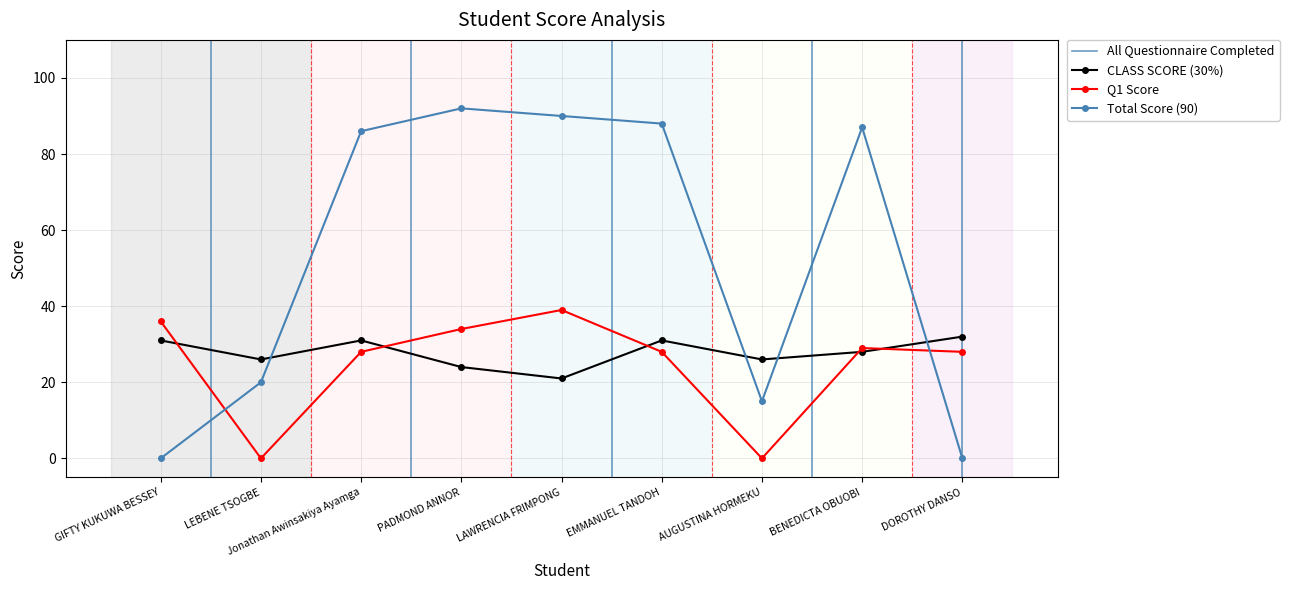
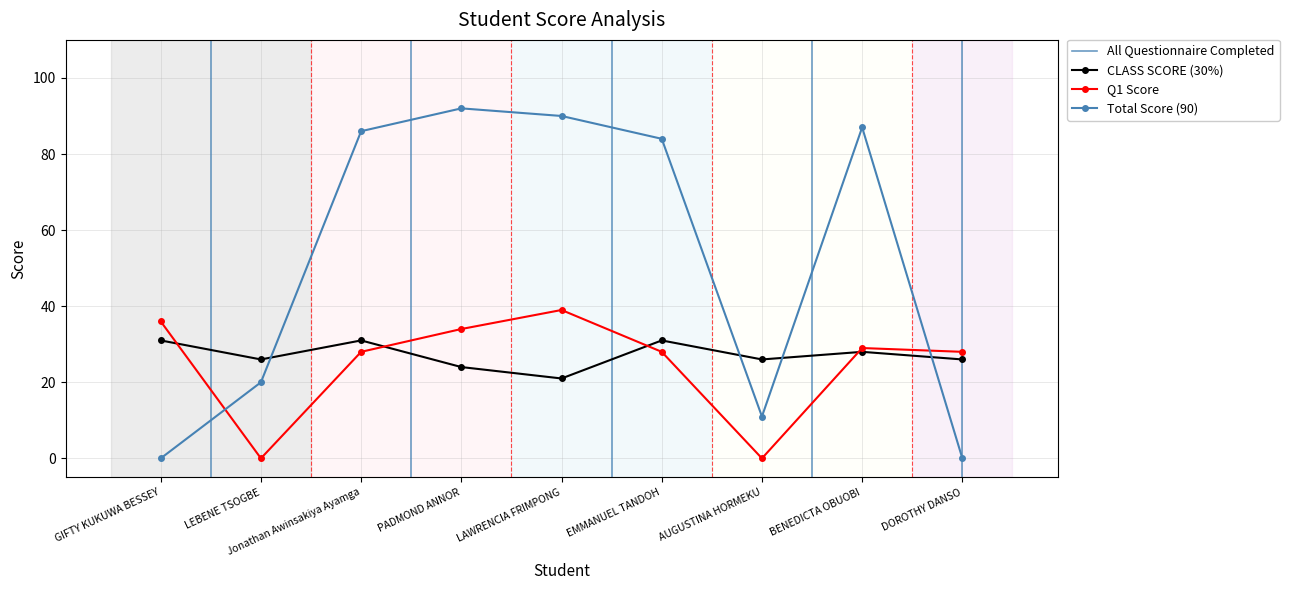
  {
    "CLASS SCORE (30%)": {
      "GIFTY KUKUWA BESSEY": 31,
      "LEBENE TSOGBE": 26,
      "Jonathan Awinsakiya Ayamga": 31,
      "PADMOND ANNOR": 24,
      "LAWRENCIA FRIMPONG": 21,
      "EMMANUEL TANDOH": 31,
      "AUGUSTINA HORMEKU": 26,
      "BENEDICTA OBUOBI": 28,
-     "DOROTHY DANSO": 32
+     "DOROTHY DANSO": 26
    },
    "Q1 Score": {
      "GIFTY KUKUWA BESSEY": 36,
      "LEBENE TSOGBE": 0,
      "Jonathan Awinsakiya Ayamga": 28,
      "PADMOND ANNOR": 34,
      "LAWRENCIA FRIMPONG": 39,
      "EMMANUEL TANDOH": 28,
      "AUGUSTINA HORMEKU": 0,
      "BENEDICTA OBUOBI": 29,
      "DOROTHY DANSO": 28
    },
    "Total Score (90)": {
      "GIFTY KUKUWA BESSEY": 0,
      "LEBENE TSOGBE": 20,
      "Jonathan Awinsakiya Ayamga": 86,
      "PADMOND ANNOR": 92,
      "LAWRENCIA FRIMPONG": 90,
-     "EMMANUEL TANDOH": 88,
-     "AUGUSTINA HORMEKU": 15,
+     "EMMANUEL TANDOH": 84,
+     "AUGUSTINA HORMEKU": 11,
      "BENEDICTA OBUOBI": 87,
      "DOROTHY DANSO": 0
    }
  }
